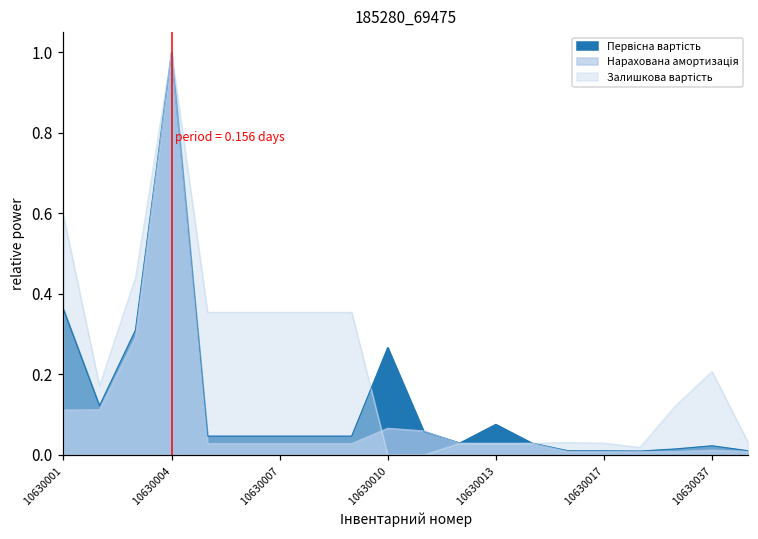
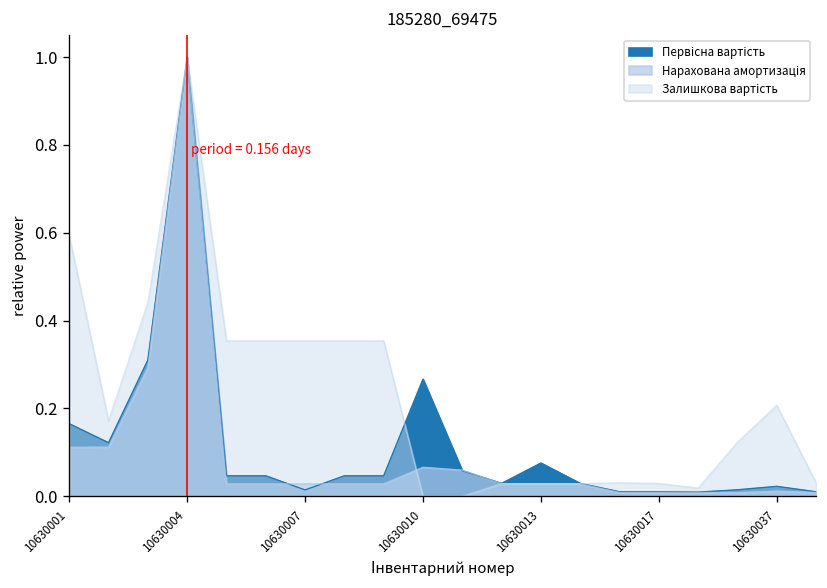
  {
    "Первісна вартість": {
-     "10630001": 0.36,
-     "10630007": 0.05,
+     "10630001": 0.17,
+     "10630007": 0.01,
      "10630010": 0.27,
      "10630013": 0.08,
      "10630037": 0.02
    }
  }
